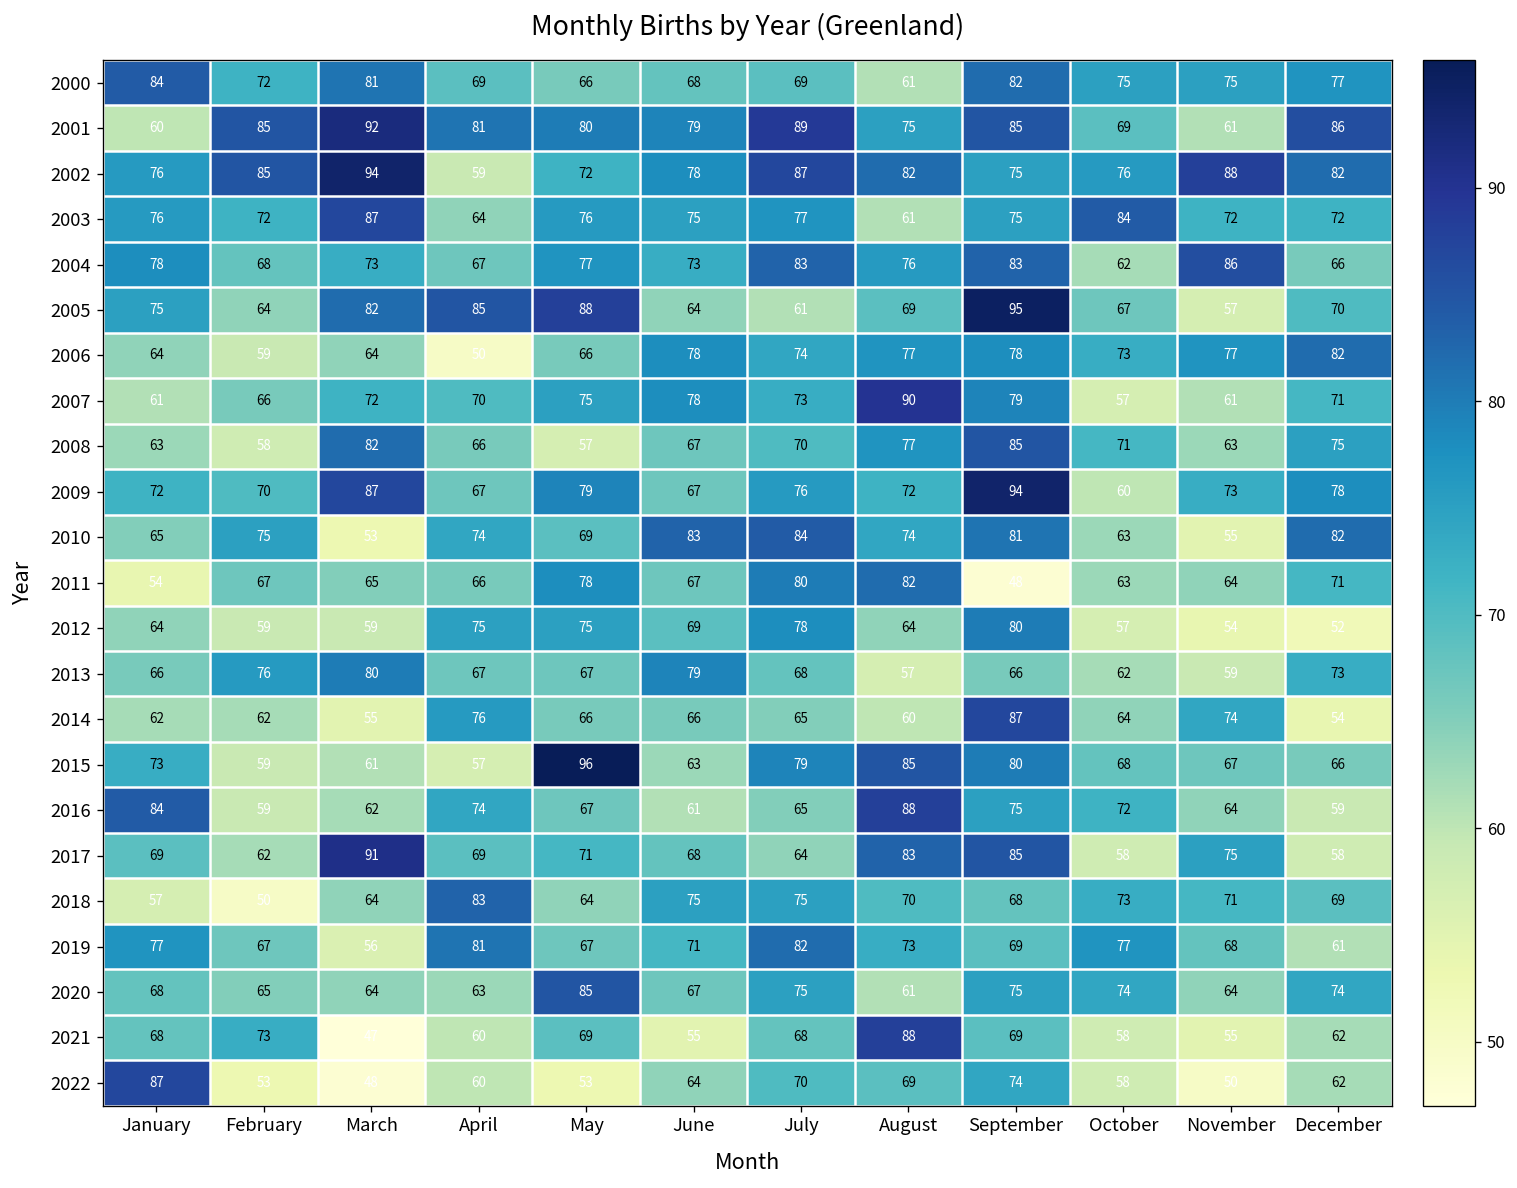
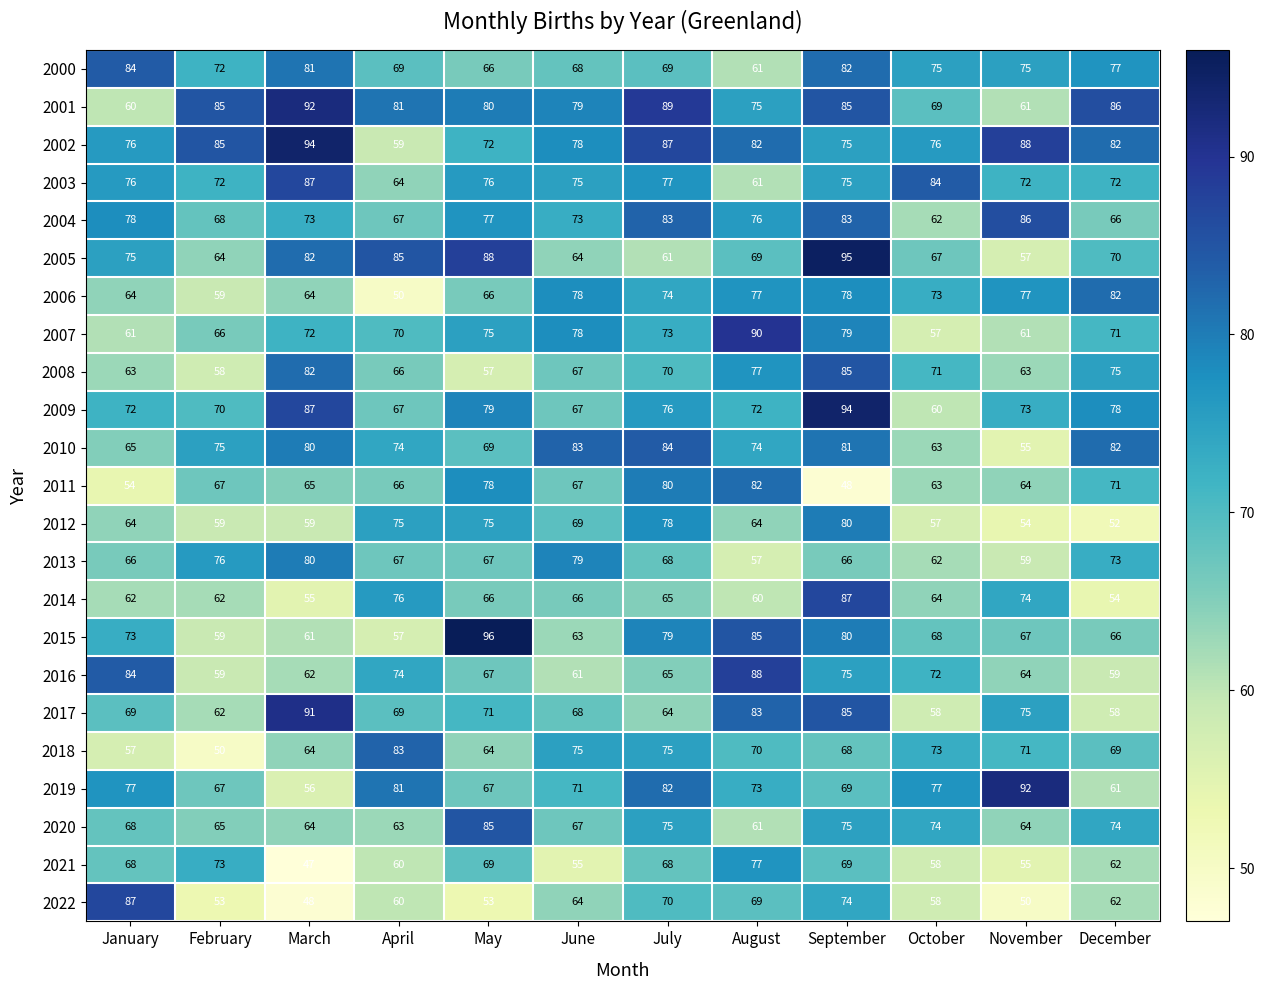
  {
    "2010": {
      "January": 65,
      "February": 75,
-     "March": 53,
+     "March": 80,
      "April": 74,
      "May": 69,
      "June": 83,
      "July": 84,
      "August": 74,
      "September": 81,
      "October": 63,
      "November": 55,
      "December": 82
    },
    "2019": {
      "January": 77,
      "February": 67,
      "March": 56,
      "April": 81,
      "May": 67,
      "June": 71,
      "July": 82,
      "August": 73,
      "September": 69,
      "October": 77,
-     "November": 68,
+     "November": 92,
      "December": 61
    },
    "2021": {
      "January": 68,
      "February": 73,
      "April": 60,
      "May": 69,
      "June": 55,
      "July": 68,
-     "August": 88,
+     "August": 77,
      "September": 69,
      "October": 58,
      "November": 55,
      "December": 62
    }
  }
